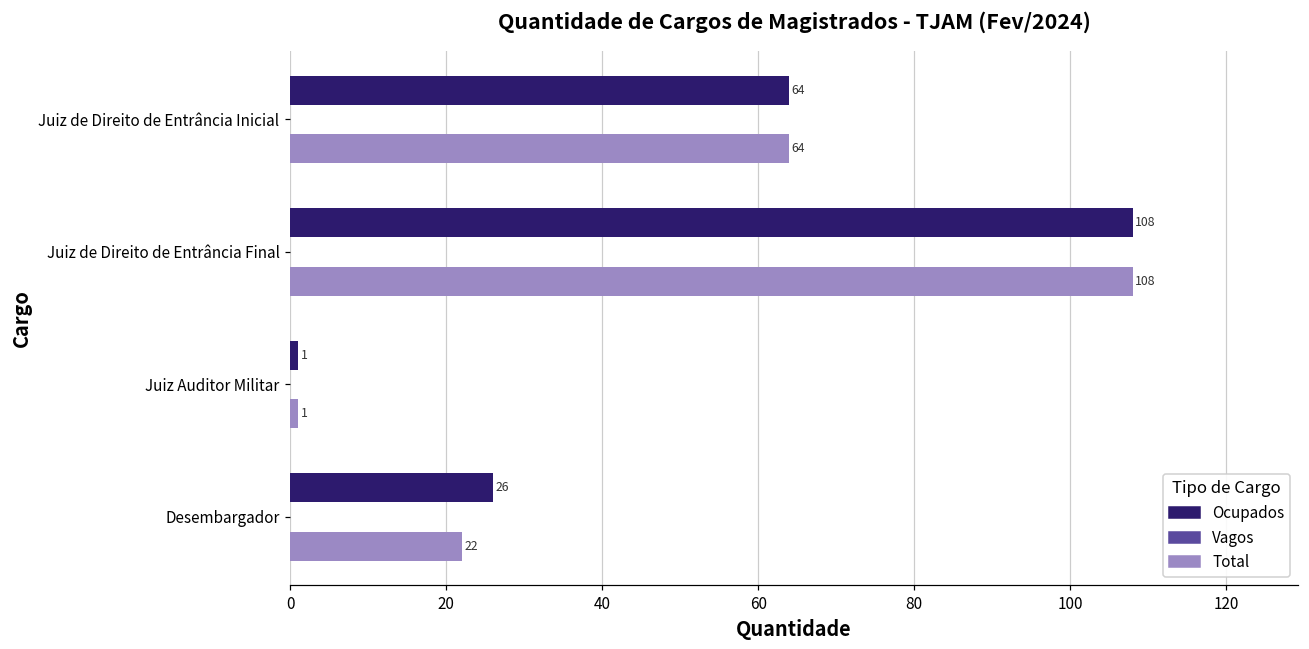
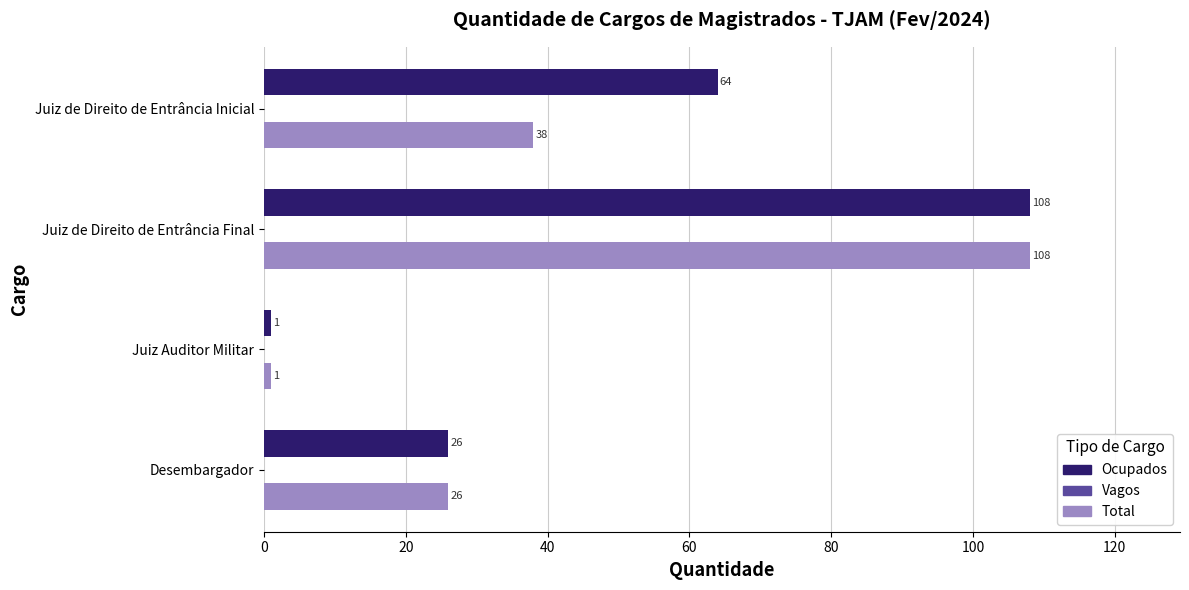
  {
    "Total": {
-     "Juiz de Direito de Entrância Inicial": 64,
+     "Juiz de Direito de Entrância Inicial": 38,
      "Juiz de Direito de Entrância Final": 108,
      "Juiz Auditor Militar": 1,
-     "Desembargador": 22
+     "Desembargador": 26
    },
    "Vagos": {
      "Juiz de Direito de Entrância Inicial": 0,
      "Juiz de Direito de Entrância Final": 0,
      "Juiz Auditor Militar": 0,
      "Desembargador": 0
    },
    "Ocupados": {
      "Juiz de Direito de Entrância Inicial": 64,
      "Juiz de Direito de Entrância Final": 108,
      "Juiz Auditor Militar": 1,
      "Desembargador": 26
    }
  }
